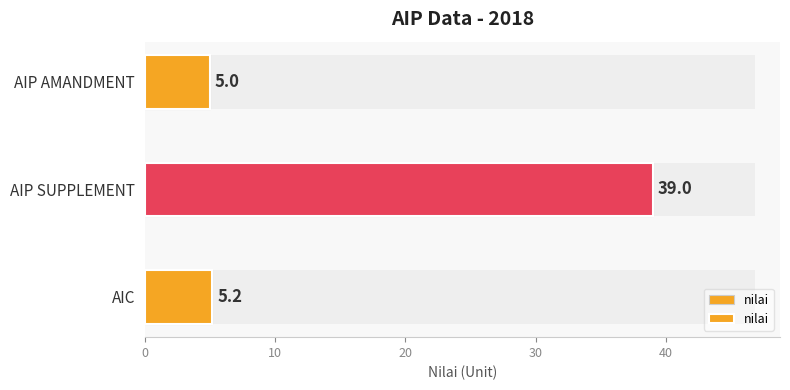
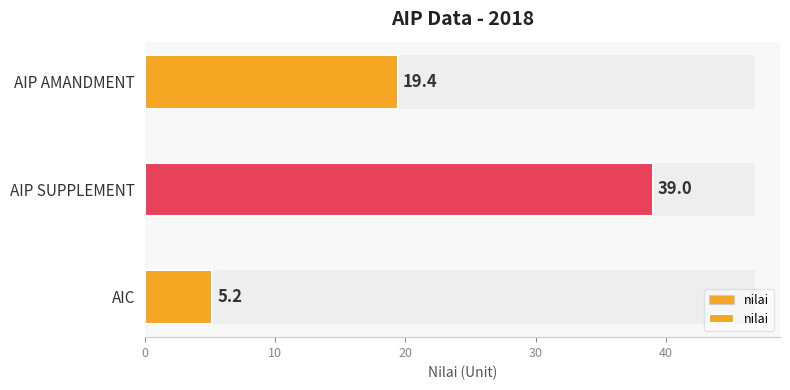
  {
    "nilai": {
-     "AIP AMANDMENT": 5.0
+     "AIP AMANDMENT": 19.4
    }
  }
